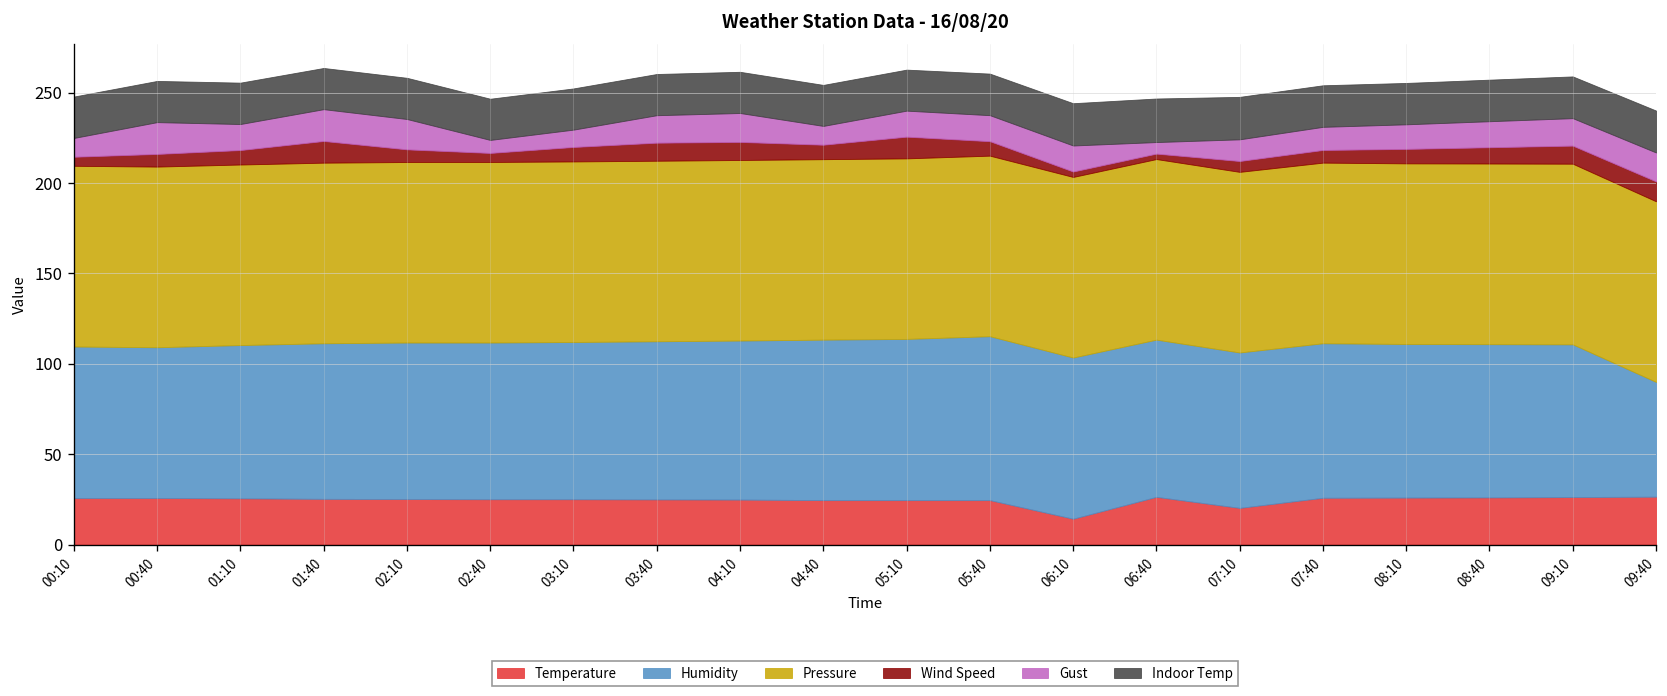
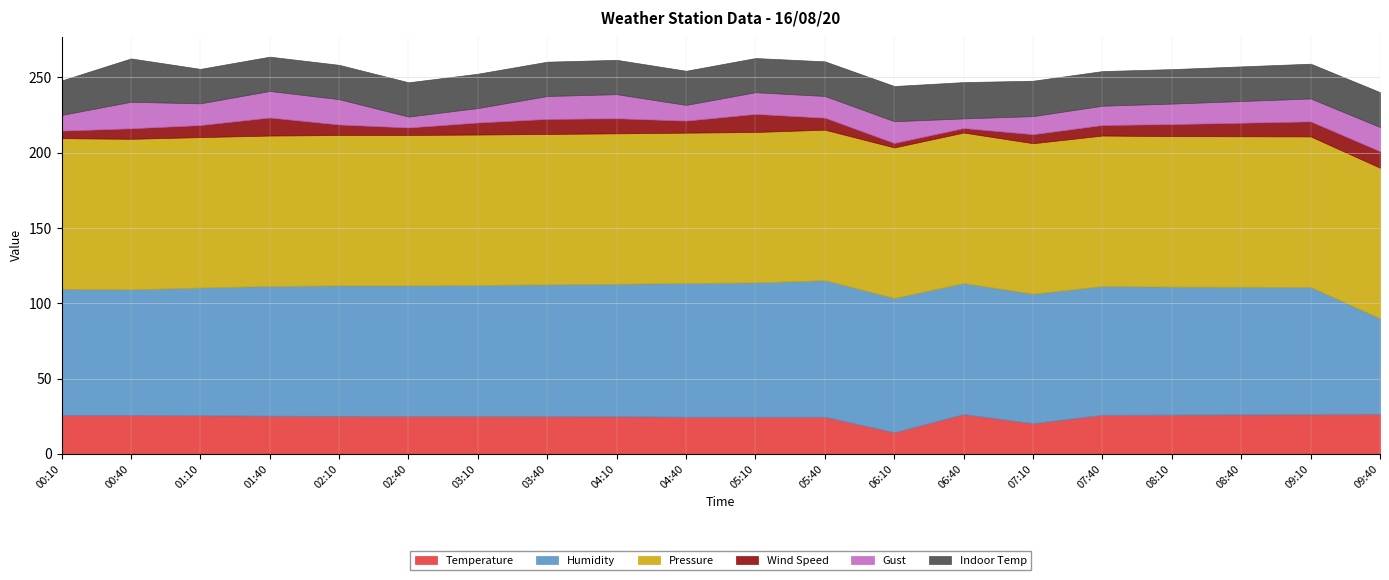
  {
    "Temperature": {
      "00:10": 26,
      "00:40": 26,
      "01:10": 26,
      "01:40": 25,
      "02:10": 25,
      "02:40": 25,
      "03:10": 25,
      "03:40": 25,
      "04:10": 25,
      "04:40": 25,
      "05:10": 25,
      "05:40": 25,
      "06:10": 14,
      "06:40": 26,
      "07:10": 20,
      "07:40": 26,
      "08:10": 26,
      "08:40": 26,
      "09:10": 26,
      "09:40": 27
    },
    "Humidity": {
      "00:10": 84,
      "00:40": 83,
      "01:10": 85,
      "01:40": 86,
      "02:10": 87,
      "02:40": 87,
      "03:10": 87,
      "03:40": 88,
      "04:10": 88,
      "04:40": 89,
      "05:10": 89,
      "05:40": 91,
      "06:10": 89,
      "06:40": 87,
      "07:10": 86,
      "07:40": 86,
      "08:10": 85,
      "08:40": 85,
      "09:10": 85,
      "09:40": 64
    },
    "Pressure": {
      "00:10": 100,
      "00:40": 100,
      "01:10": 100,
      "01:40": 100,
      "02:10": 100,
      "02:40": 100,
      "03:10": 100,
      "03:40": 100,
      "04:10": 100,
      "04:40": 100,
      "05:10": 100,
      "05:40": 100,
      "06:10": 100,
      "06:40": 100,
      "07:10": 100,
      "07:40": 100,
      "08:10": 100,
      "08:40": 100,
      "09:10": 100,
      "09:40": 100
    },
    "Wind Speed": {
      "00:10": 5,
      "00:40": 7,
      "01:10": 8,
      "01:40": 12,
      "02:10": 7,
      "02:40": 5,
      "03:10": 8,
      "03:40": 10,
      "04:10": 10,
      "04:40": 8,
      "05:10": 12,
      "05:40": 8,
      "06:10": 3,
      "06:40": 3,
      "07:10": 6,
      "07:40": 7,
      "08:10": 8,
      "08:40": 9,
      "09:10": 10,
      "09:40": 11
    },
    "Gust": {
      "00:10": 10,
      "00:40": 18,
      "01:10": 14,
      "01:40": 18,
      "02:10": 17,
      "02:40": 7,
      "03:10": 10,
      "03:40": 15,
      "04:10": 16,
      "04:40": 10,
      "05:10": 14,
      "05:40": 14,
      "06:10": 14,
      "06:40": 6,
      "07:10": 12,
      "07:40": 13,
      "08:10": 14,
      "08:40": 14,
      "09:10": 15,
      "09:40": 16
    },
    "Indoor Temp": {
      "00:10": 23,
-     "00:40": 23,
+     "00:40": 29,
      "01:10": 23,
      "01:40": 23,
      "02:10": 23,
      "02:40": 23,
      "03:10": 23,
      "03:40": 23,
      "04:10": 23,
      "04:40": 23,
      "05:10": 23,
      "05:40": 23,
      "06:10": 23,
      "06:40": 24,
      "07:10": 24,
      "07:40": 23,
      "08:10": 23,
      "08:40": 23,
      "09:10": 23,
      "09:40": 23
    }
  }
